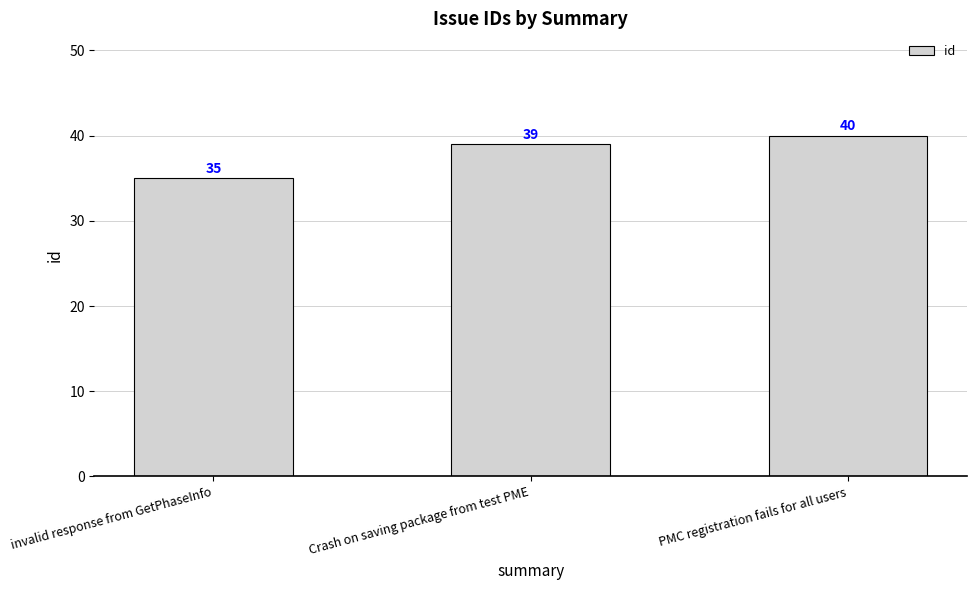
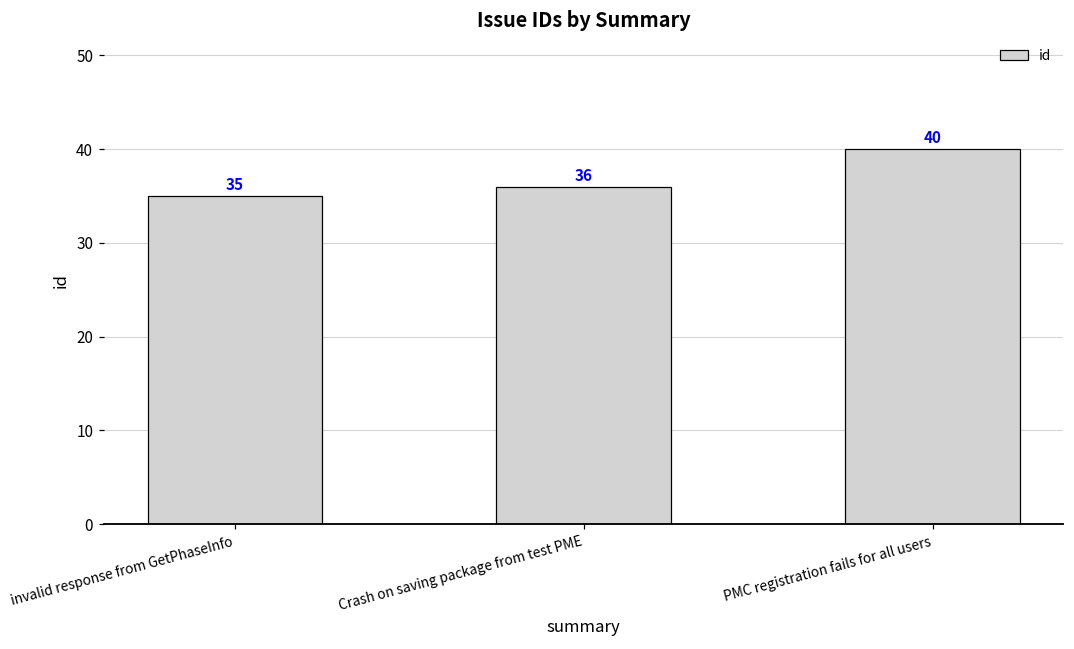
  {
    "invalid response from GetPhaseInfo": 35,
-   "Crash on saving package from test PME": 39,
+   "Crash on saving package from test PME": 36,
    "PMC registration fails for all users": 40
  }
